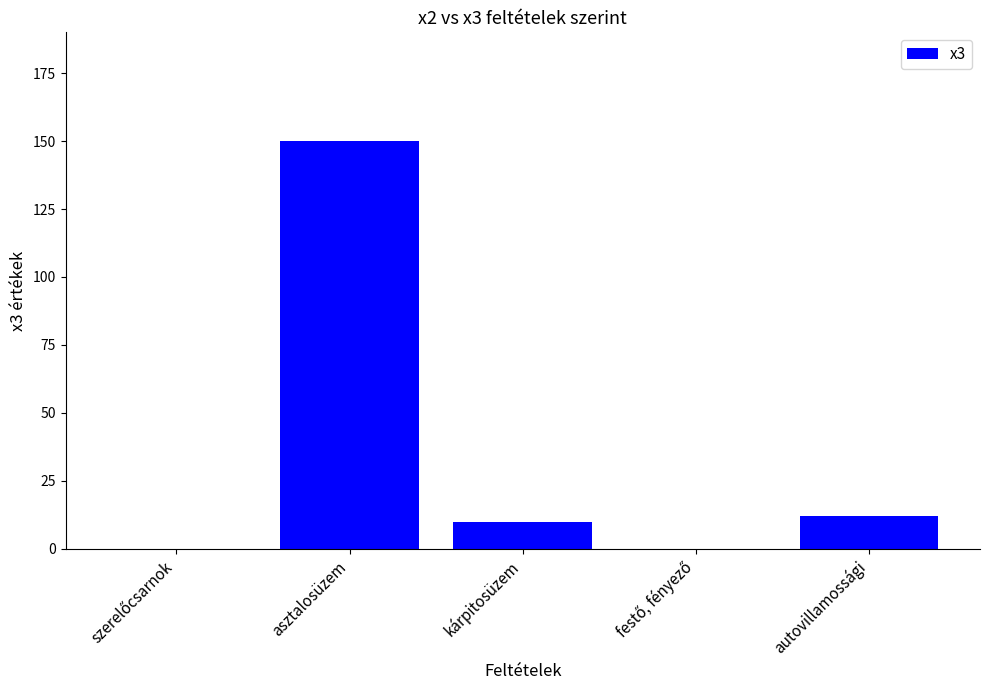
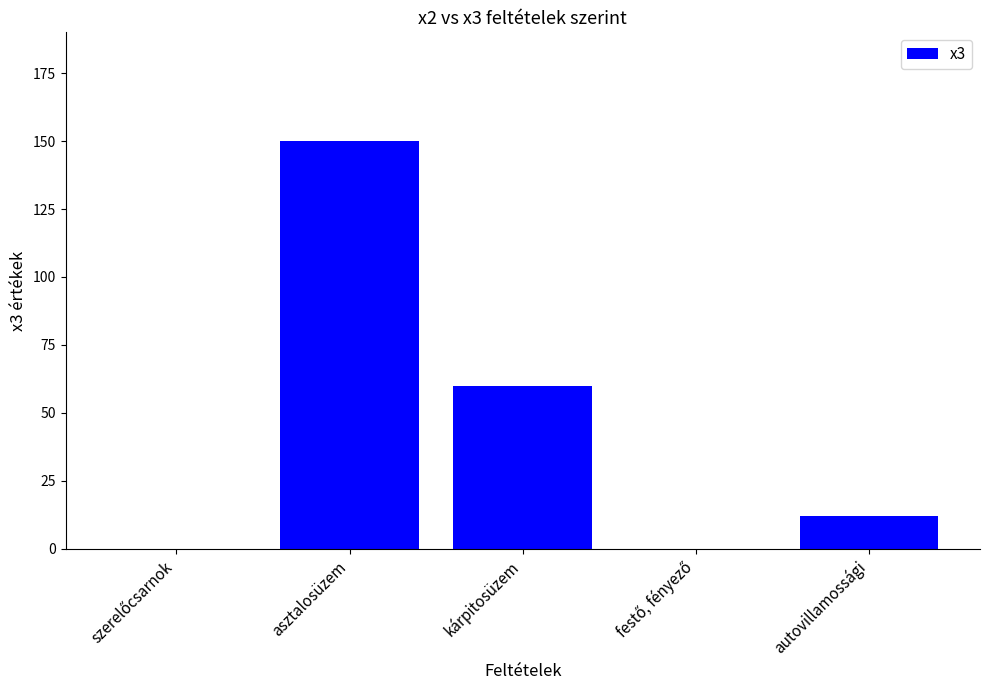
  {
    "szerelőcsarnok": 0,
    "asztalosüzem": 150,
-   "kárpitosüzem": 10,
+   "kárpitosüzem": 60,
    "festő, fényező": 0,
    "autovillamossági": 12
  }
